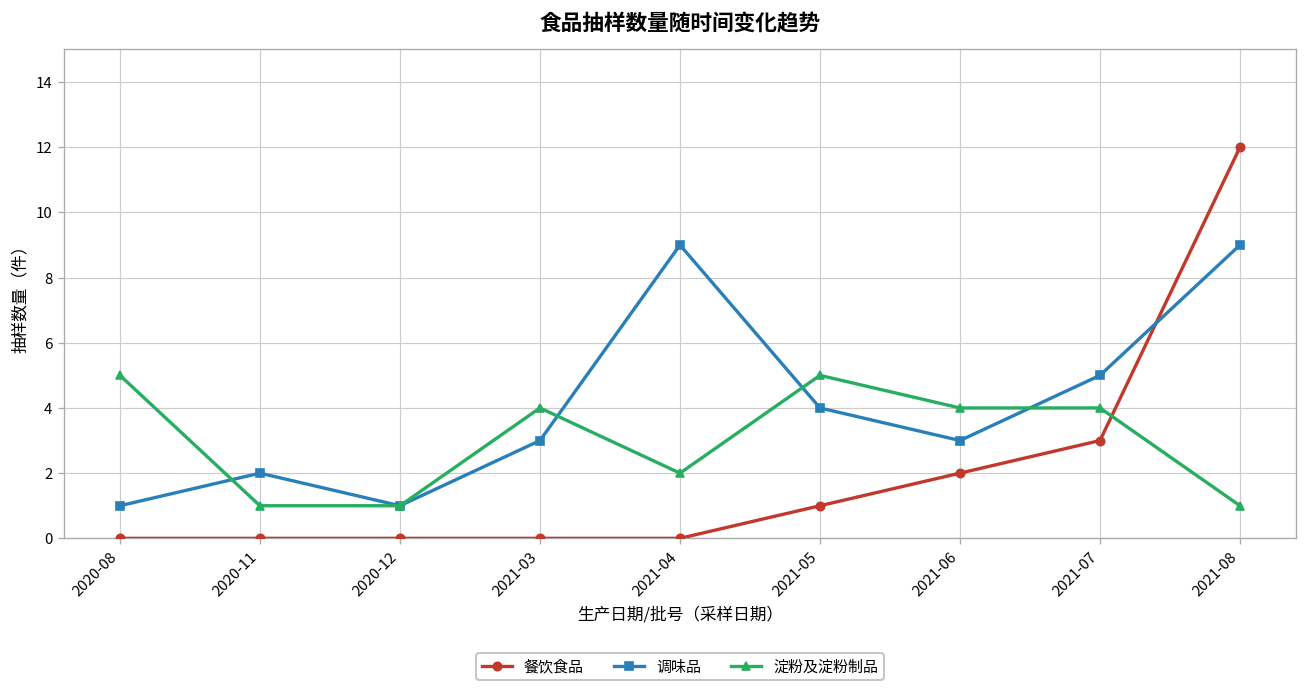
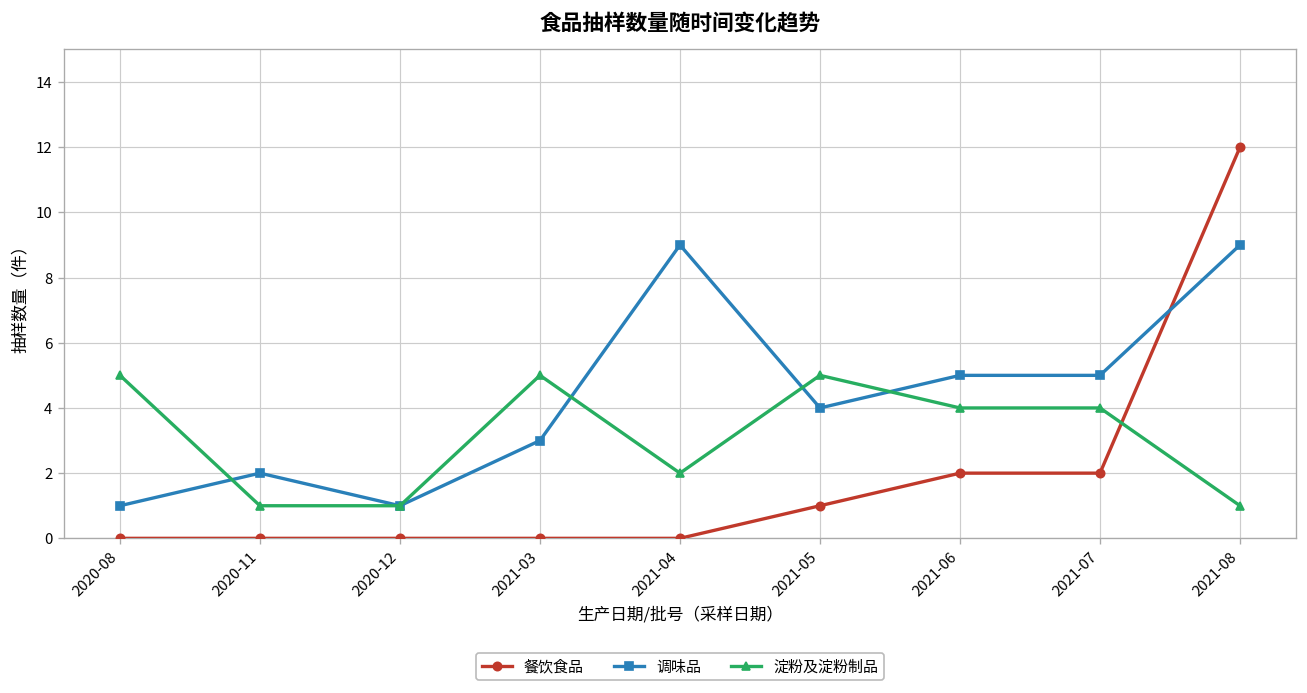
  {
    "餐饮食品": {
      "2020-08": 0,
      "2020-11": 0,
      "2020-12": 0,
      "2021-03": 0,
      "2021-04": 0,
      "2021-05": 1,
      "2021-06": 2,
-     "2021-07": 3,
+     "2021-07": 2,
      "2021-08": 12
    },
    "调味品": {
      "2020-08": 1,
      "2020-11": 2,
      "2021-03": 3,
      "2021-04": 9,
      "2021-05": 4,
-     "2021-06": 3,
+     "2021-06": 5,
      "2021-07": 5,
      "2021-08": 9
    },
    "淀粉及淀粉制品": {
      "2020-08": 5,
      "2020-11": 1,
-     "2021-03": 4,
+     "2021-03": 5,
      "2021-04": 2,
      "2021-05": 5,
      "2021-06": 4,
      "2021-07": 4,
      "2021-08": 1
    }
  }
